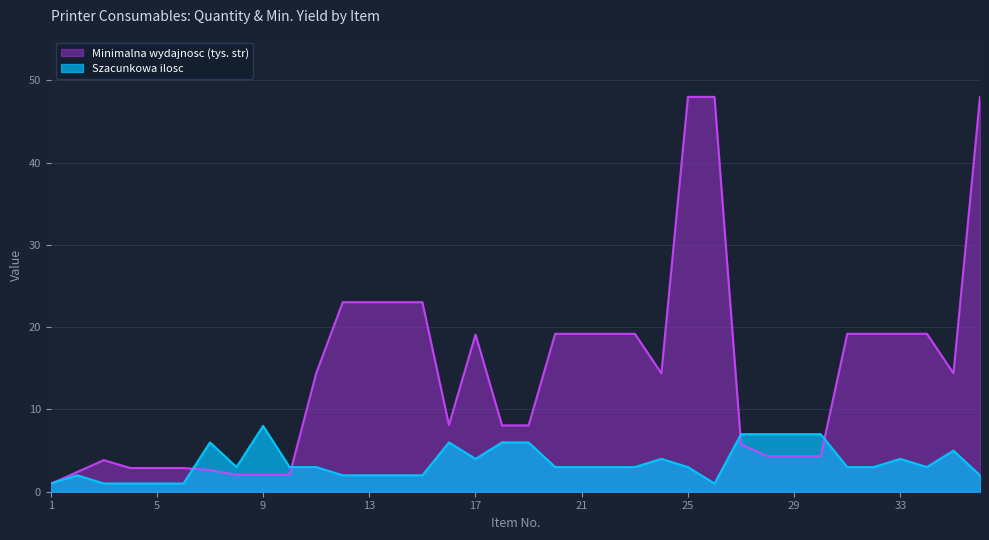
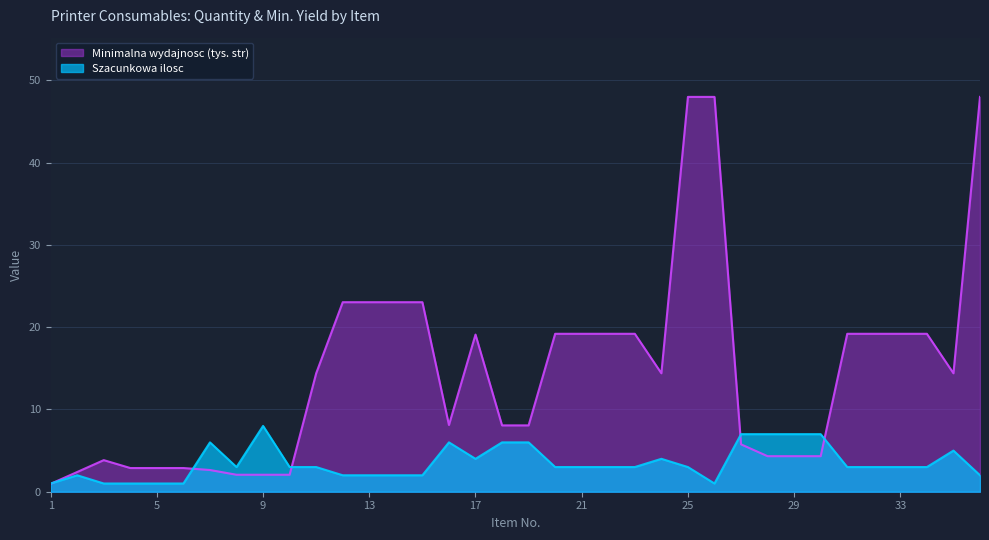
  {
    "Minimalna wydajnosc (tys. str)": {
      "5": 3,
      "9": 2,
      "13": 23,
      "17": 19,
      "21": 19,
      "25": 48,
      "29": 4,
      "33": 19
    },
    "Szacunkowa ilosc": {
      "5": 1,
      "9": 8,
      "13": 2,
      "17": 4,
      "21": 3,
      "25": 3,
      "29": 7,
-     "33": 4
+     "33": 3
    }
  }
